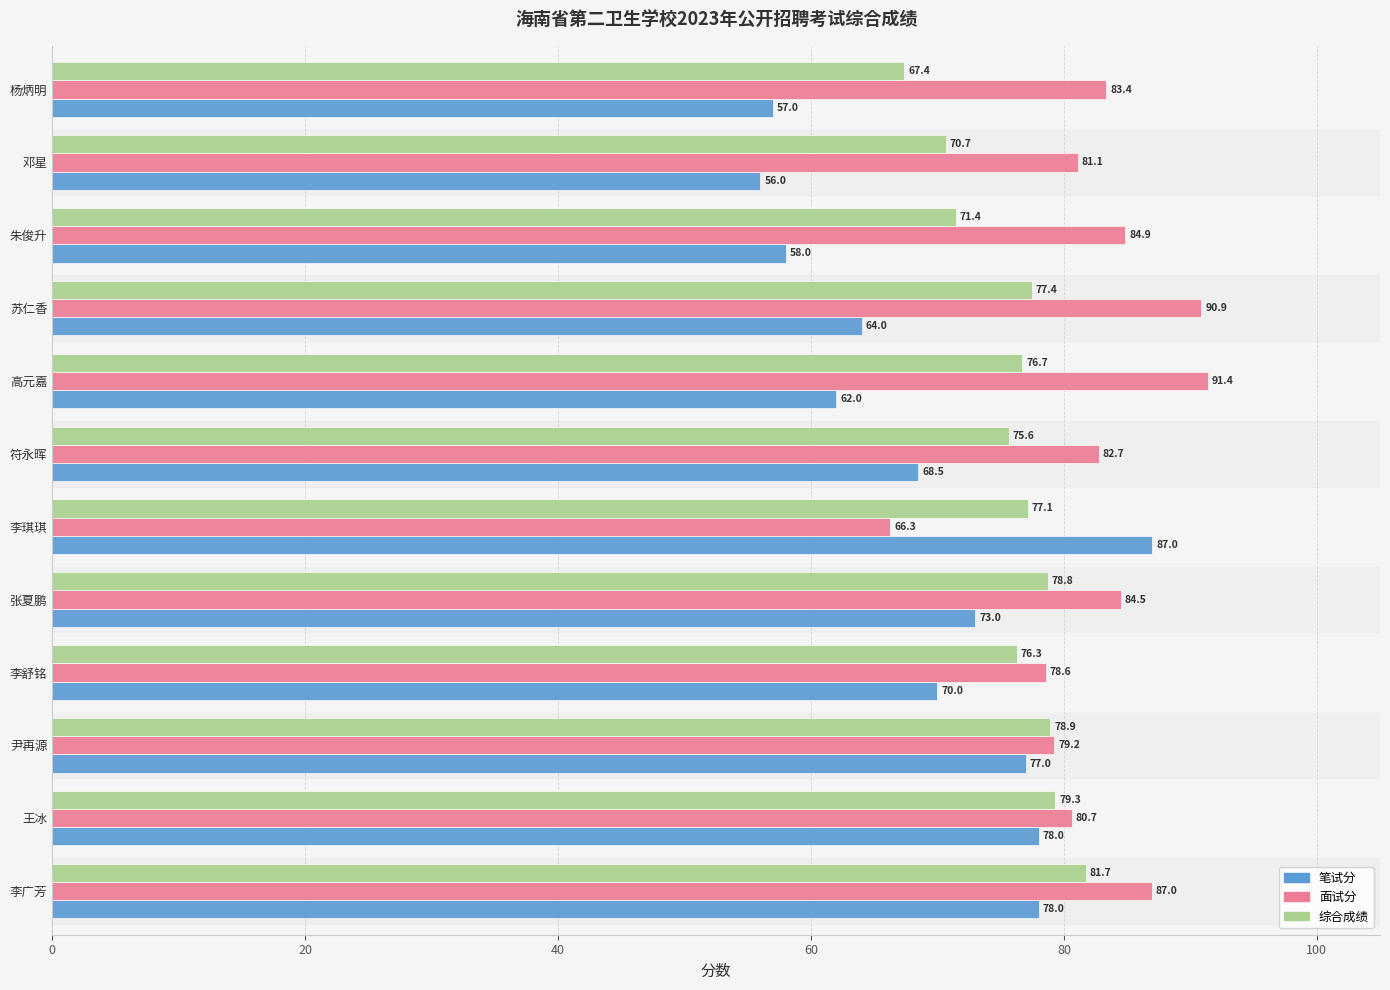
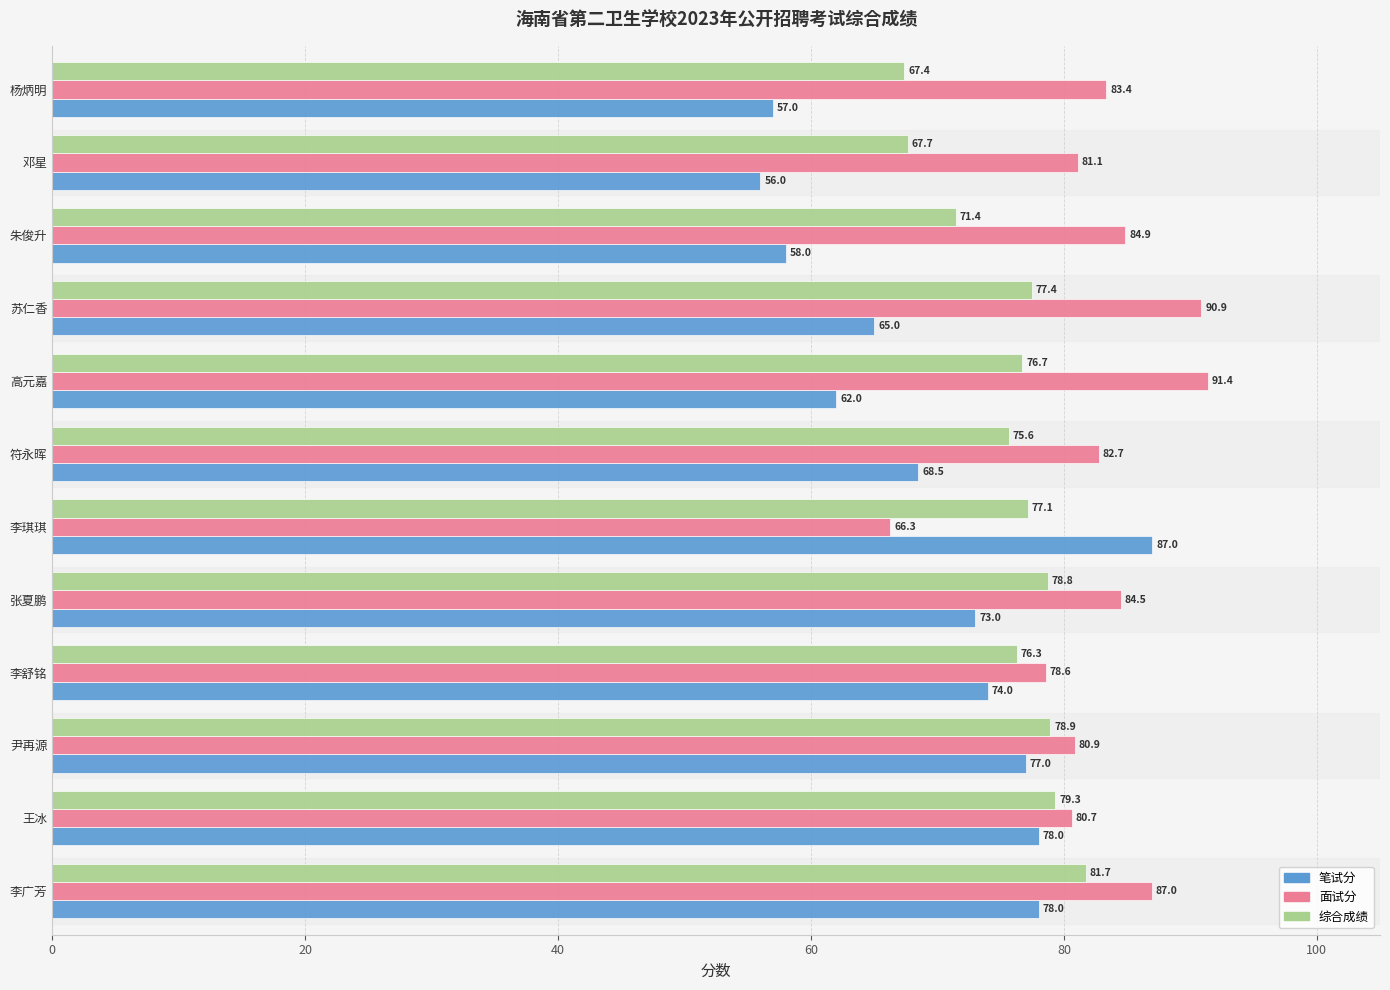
  {
    "笔试分": {
      "杨炳明": 57.0,
      "邓星": 56.0,
      "朱俊升": 58.0,
-     "苏仁香": 64.0,
+     "苏仁香": 65.0,
      "高元嘉": 62.0,
      "符永晖": 68.5,
      "李琪琪": 87.0,
      "张夏鹏": 73.0,
-     "李舒铭": 70.0,
+     "李舒铭": 74.0,
      "尹再源": 77.0,
      "王冰": 78.0,
      "李广芳": 78.0
    },
    "面试分": {
      "杨炳明": 83.4,
      "邓星": 81.1,
      "朱俊升": 84.9,
      "苏仁香": 90.9,
      "高元嘉": 91.4,
      "符永晖": 82.7,
      "李琪琪": 66.3,
      "张夏鹏": 84.5,
      "李舒铭": 78.6,
-     "尹再源": 79.2,
+     "尹再源": 80.9,
      "王冰": 80.7,
      "李广芳": 87.0
    },
    "综合成绩": {
      "杨炳明": 67.4,
-     "邓星": 70.7,
+     "邓星": 67.7,
      "朱俊升": 71.4,
      "苏仁香": 77.4,
      "高元嘉": 76.7,
      "符永晖": 75.6,
      "李琪琪": 77.1,
      "张夏鹏": 78.8,
      "李舒铭": 76.3,
      "尹再源": 78.9,
      "王冰": 79.3,
      "李广芳": 81.7
    }
  }
